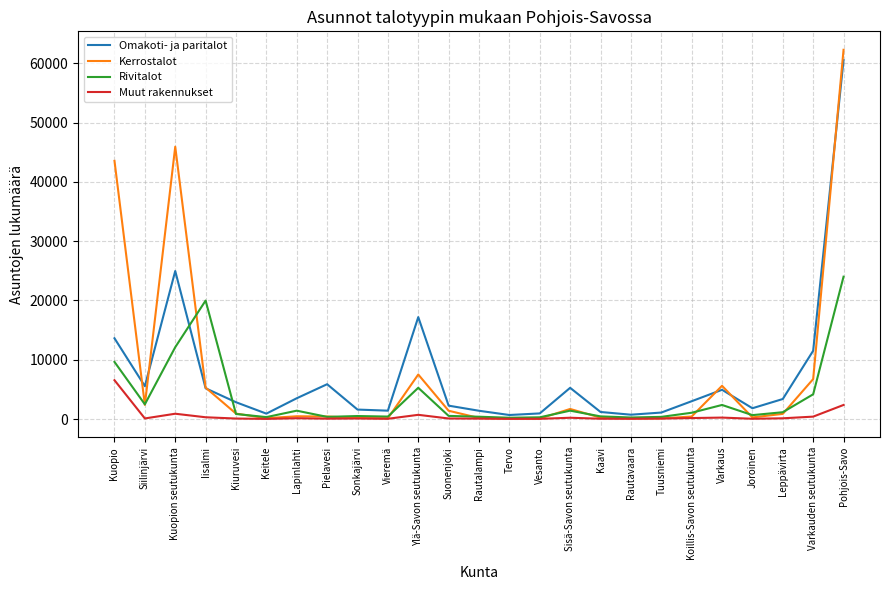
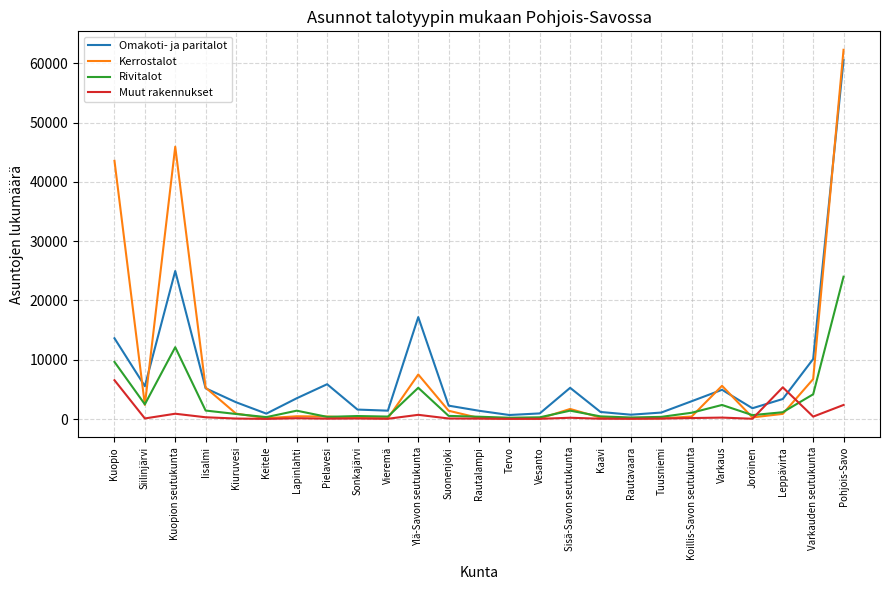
  {
    "Omakoti- ja paritalot": {
      "Kuopio": 14000,
      "Siilinjärvi": 6000,
      "Kuopion seutukunta": 25000,
      "Kiuruvesi": 3000,
      "Keitele": 1000,
      "Lapinlahti": 4000,
      "Pielavesi": 6000,
      "Sonkajärvi": 2000,
      "Vieremä": 1000,
      "Ylä-Savon seutukunta": 17000,
      "Suonenjoki": 2000,
      "Rautalampi": 1000,
      "Tervo": 1000,
      "Vesanto": 1000,
      "Sisä-Savon seutukunta": 5000,
      "Kaavi": 1000,
      "Rautavaara": 1000,
      "Tuusniemi": 1000,
      "Koillis-Savon seutukunta": 3000,
      "Varkaus": 5000,
      "Joroinen": 2000,
      "Leppävirta": 3000,
-     "Varkauden seutukunta": 12000,
+     "Varkauden seutukunta": 10000,
      "Pohjois-Savo": 61000
    },
    "Kerrostalot": {
      "Kuopio": 44000,
      "Kuopion seutukunta": 46000,
      "Ylä-Savon seutukunta": 8000,
      "Suonenjoki": 1000,
      "Varkaus": 6000,
      "Varkauden seutukunta": 7000,
      "Pohjois-Savo": 62000
    },
    "Rivitalot": {
      "Kuopio": 10000,
      "Kuopion seutukunta": 12000,
-     "Iisalmi": 20000,
+     "Iisalmi": 1000,
      "Lapinlahti": 1000,
      "Ylä-Savon seutukunta": 5000,
      "Suonenjoki": 1000,
      "Koillis-Savon seutukunta": 1000,
      "Varkaus": 2000,
      "Varkauden seutukunta": 4000,
      "Pohjois-Savo": 24000
    },
    "Muut rakennukset": {
      "Kuopio": 7000,
      "Siilinjärvi": 0,
      "Kuopion seutukunta": 1000,
      "Iisalmi": 0,
      "Kiuruvesi": 0,
      "Ylä-Savon seutukunta": 1000,
      "Suonenjoki": 0,
      "Sisä-Savon seutukunta": 0,
      "Varkaus": 0,
-     "Leppävirta": 0,
+     "Leppävirta": 5000,
      "Varkauden seutukunta": 0,
      "Pohjois-Savo": 2000
    }
  }
